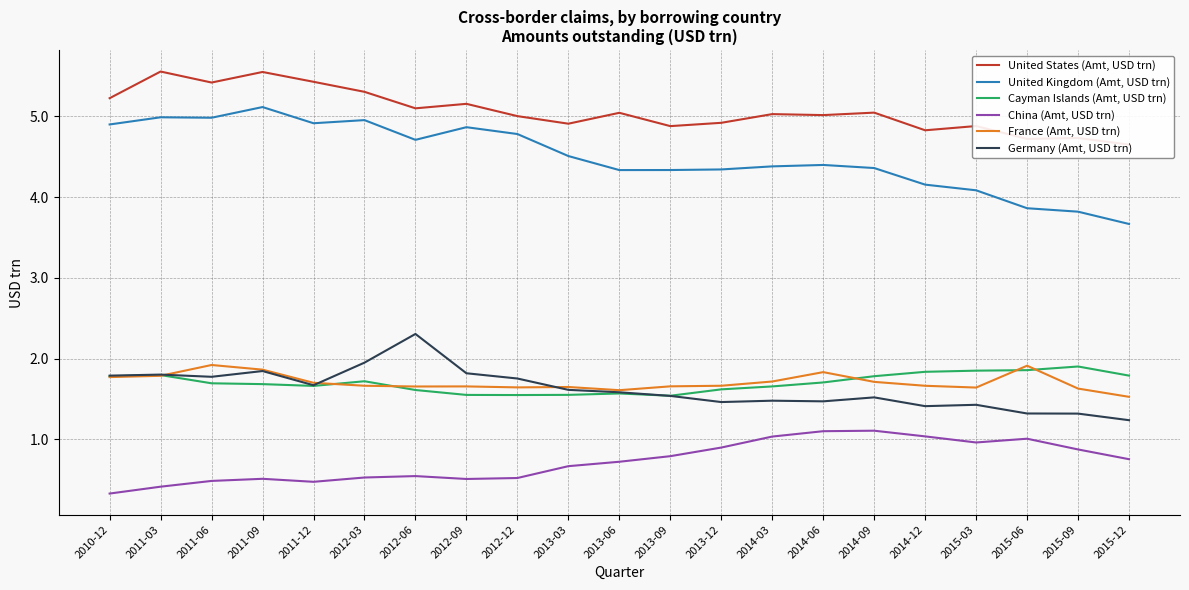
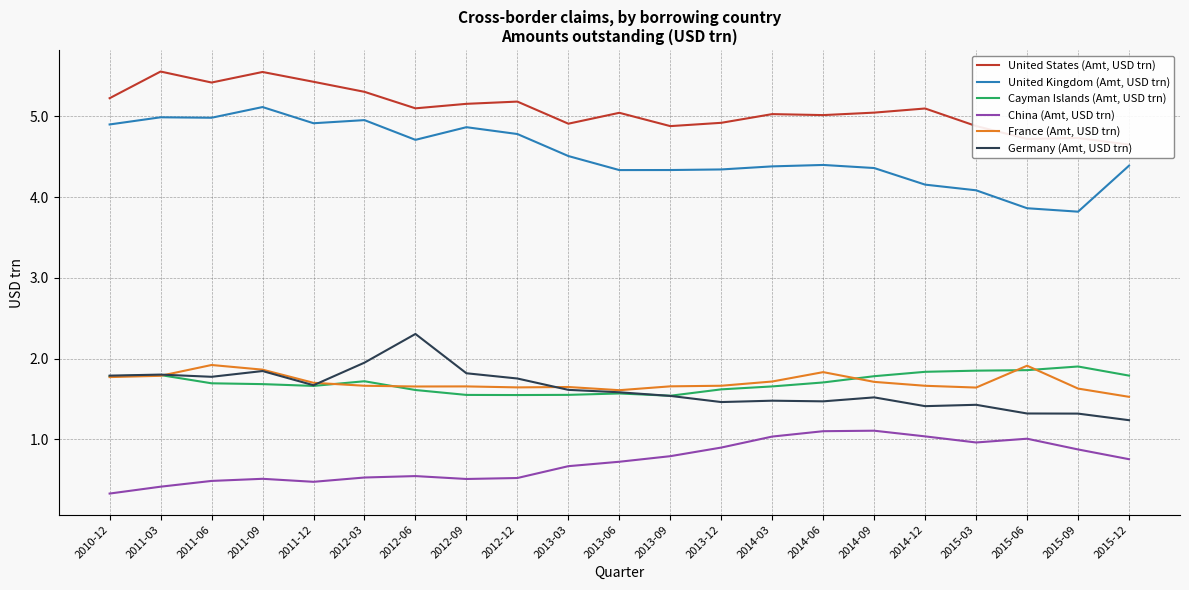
  {
    "United States (Amt, USD trn)": {
      "2010-12": 5.2,
      "2011-03": 5.6,
      "2011-06": 5.4,
      "2011-09": 5.5,
      "2011-12": 5.4,
      "2012-03": 5.3,
      "2012-06": 5.1,
      "2012-09": 5.2,
-     "2012-12": 5.0,
+     "2012-12": 5.2,
      "2013-03": 4.9,
      "2013-06": 5.0,
      "2013-09": 4.9,
      "2013-12": 4.9,
      "2014-03": 5.0,
      "2014-06": 5.0,
      "2014-09": 5.0,
-     "2014-12": 4.8
+     "2014-12": 5.1
    },
    "United Kingdom (Amt, USD trn)": {
      "2010-12": 4.9,
      "2011-03": 5.0,
      "2011-06": 5.0,
      "2011-09": 5.1,
      "2011-12": 4.9,
      "2012-03": 5.0,
      "2012-06": 4.7,
      "2012-09": 4.9,
      "2012-12": 4.8,
      "2013-03": 4.5,
      "2013-06": 4.3,
      "2013-09": 4.3,
      "2013-12": 4.3,
      "2014-03": 4.4,
      "2014-06": 4.4,
      "2014-09": 4.4,
      "2014-12": 4.2,
      "2015-03": 4.1,
      "2015-06": 3.9,
      "2015-09": 3.8,
-     "2015-12": 3.7
+     "2015-12": 4.4
    },
    "Cayman Islands (Amt, USD trn)": {
      "2011-06": 1.7,
      "2011-09": 1.7,
      "2012-03": 1.7,
      "2012-06": 1.6,
      "2012-09": 1.6,
      "2012-12": 1.5,
      "2013-03": 1.6,
      "2013-12": 1.6,
      "2014-03": 1.7,
      "2014-06": 1.7,
      "2014-09": 1.8,
      "2014-12": 1.8,
      "2015-03": 1.9,
      "2015-06": 1.9,
      "2015-09": 1.9,
      "2015-12": 1.8
    },
    "China (Amt, USD trn)": {
      "2010-12": 0.3,
      "2011-03": 0.4,
      "2011-06": 0.5,
      "2011-09": 0.5,
      "2011-12": 0.5,
      "2012-03": 0.5,
      "2012-06": 0.5,
      "2012-09": 0.5,
      "2012-12": 0.5,
      "2013-03": 0.7,
      "2013-06": 0.7,
      "2013-09": 0.8,
      "2013-12": 0.9,
      "2014-03": 1.0,
      "2014-06": 1.1,
      "2014-09": 1.1,
      "2014-12": 1.0,
      "2015-03": 1.0,
      "2015-06": 1.0,
      "2015-09": 0.9,
      "2015-12": 0.8
    },
    "France (Amt, USD trn)": {
      "2011-06": 1.9,
      "2012-03": 1.7,
      "2012-06": 1.7,
      "2012-09": 1.7,
      "2012-12": 1.6,
      "2013-03": 1.6,
      "2013-09": 1.7,
      "2013-12": 1.7,
      "2014-03": 1.7,
      "2014-06": 1.8,
      "2014-09": 1.7,
      "2014-12": 1.7,
      "2015-03": 1.6,
      "2015-06": 1.9,
      "2015-09": 1.6,
      "2015-12": 1.5
    },
    "Germany (Amt, USD trn)": {
      "2011-06": 1.8,
      "2012-03": 2.0,
      "2012-06": 2.3,
      "2012-09": 1.8,
      "2012-12": 1.8,
      "2013-03": 1.6,
      "2013-12": 1.5,
      "2014-03": 1.5,
      "2014-06": 1.5,
      "2014-09": 1.5,
      "2014-12": 1.4,
      "2015-03": 1.4,
      "2015-06": 1.3,
      "2015-09": 1.3,
      "2015-12": 1.2
    }
  }
